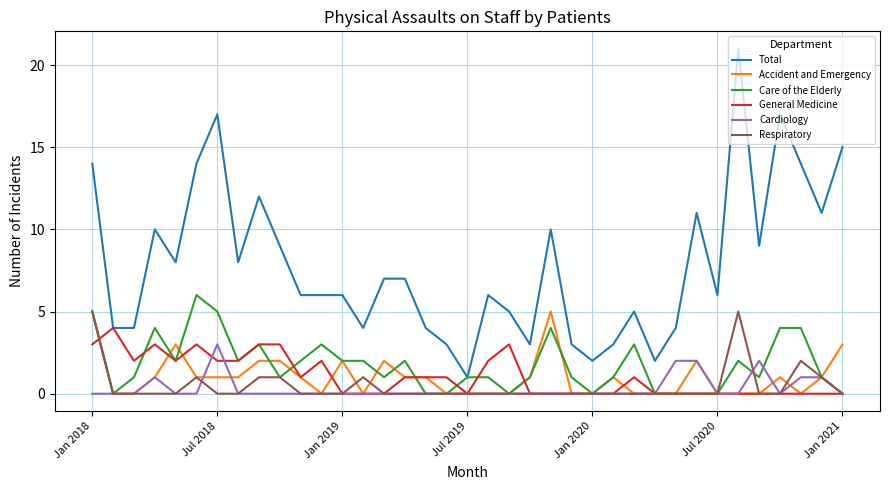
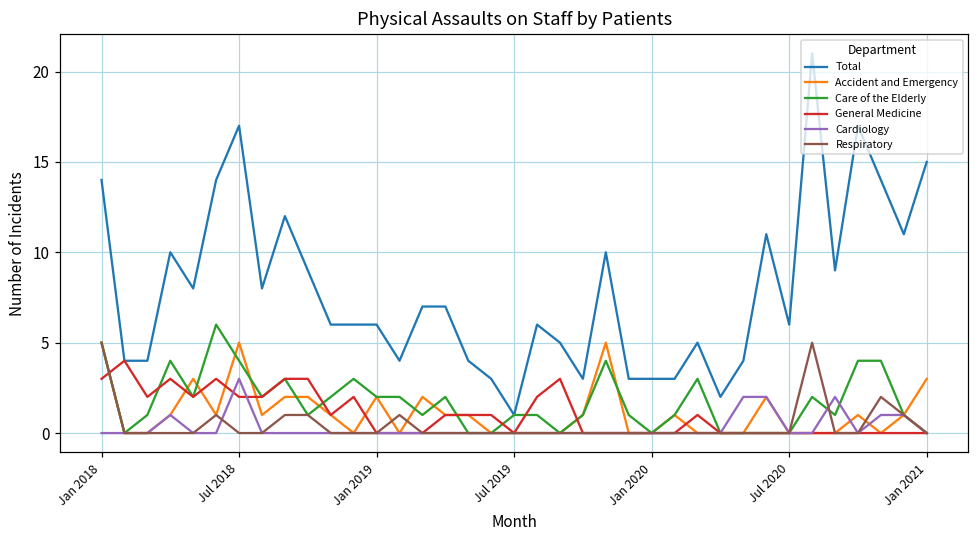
  {
    "Total": {
      "Jan 2018": 14,
      "Jul 2018": 17,
      "Jan 2019": 6,
-     "Jan 2020": 2,
+     "Jan 2020": 3,
      "Jul 2020": 6,
      "Jan 2021": 15
    },
    "Accident and Emergency": {
-     "Jul 2018": 1,
+     "Jul 2018": 5,
      "Jan 2021": 3
    },
    "Care of the Elderly": {
-     "Jul 2018": 5
+     "Jul 2018": 4
    },
    "General Medicine": {
      "Jan 2018": 3,
      "Jul 2018": 2
    },
    "Cardiology": {
      "Jan 2018": 0,
      "Jul 2018": 3
    },
    "Respiratory": {
      "Jul 2018": 0
    }
  }
